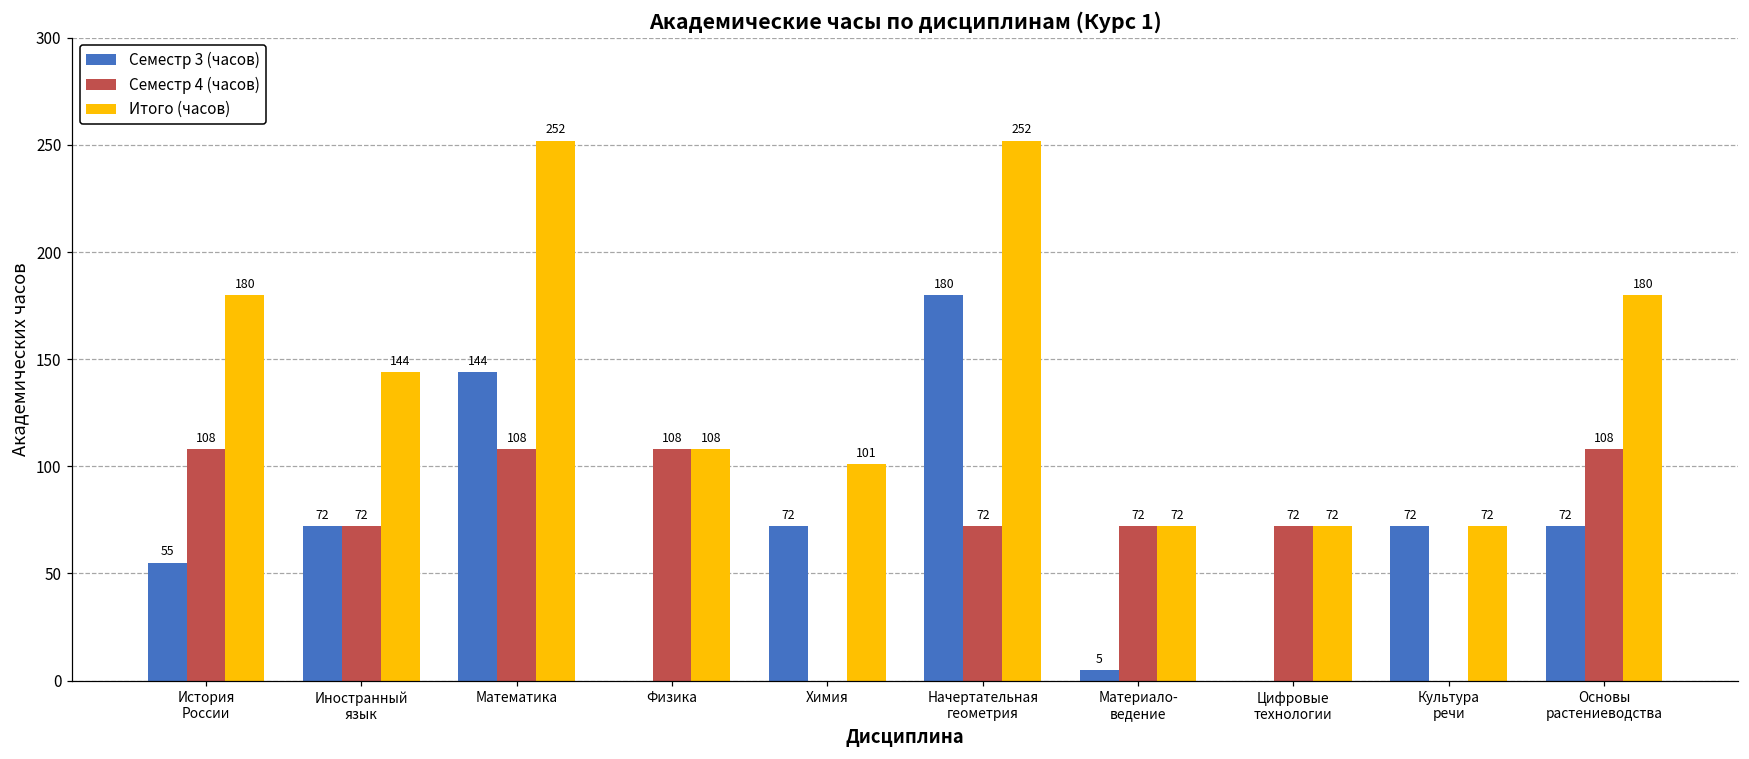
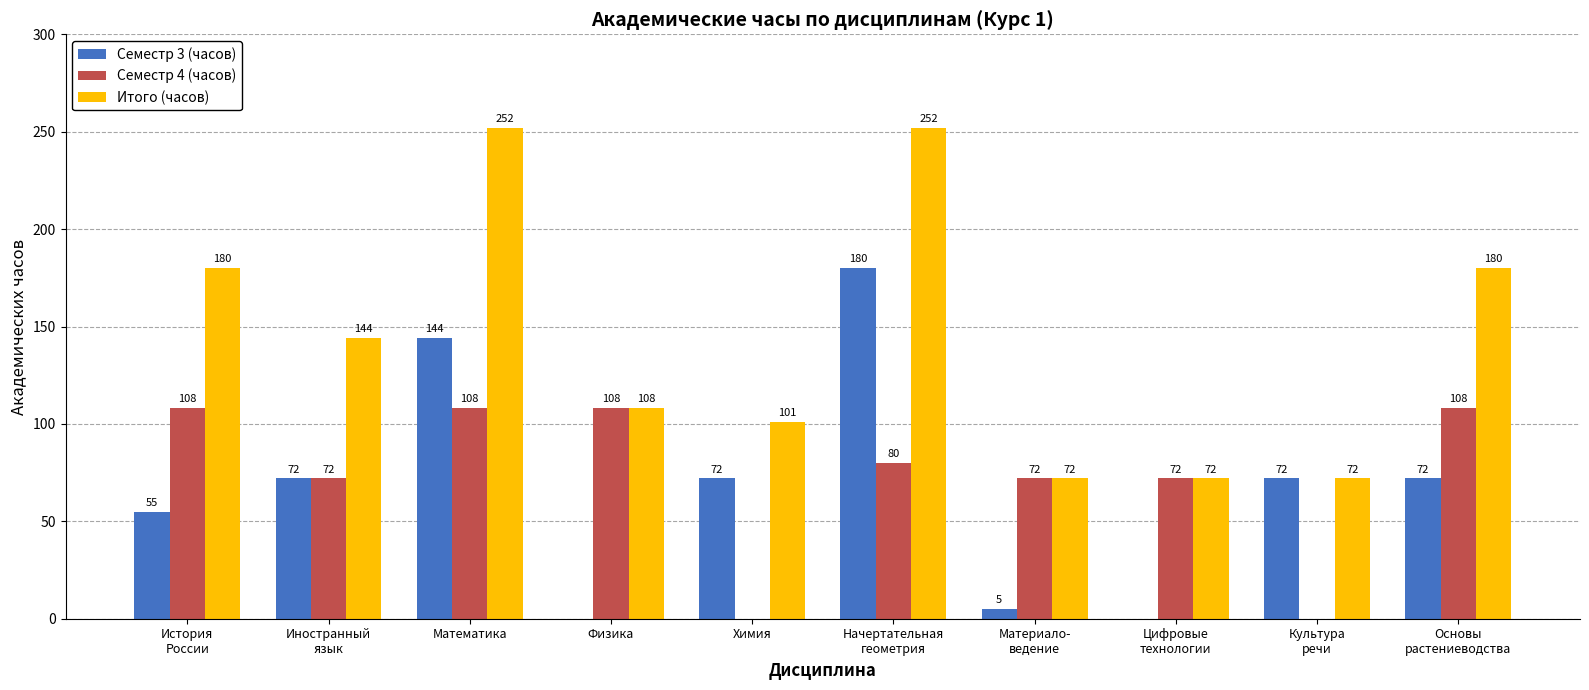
  {
    "Семестр 3 (часов)": {
      "История России": 55,
      "Иностранный язык": 72,
      "Математика": 144,
      "Химия": 72,
      "Начертательная геометрия": 180,
      "Материало- ведение": 5,
      "Культура речи": 72,
      "Основы растениеводства": 72
    },
    "Семестр 4 (часов)": {
      "История России": 108,
      "Иностранный язык": 72,
      "Математика": 108,
      "Физика": 108,
-     "Начертательная геометрия": 72,
+     "Начертательная геометрия": 80,
      "Материало- ведение": 72,
      "Цифровые технологии": 72,
      "Основы растениеводства": 108
    },
    "Итого (часов)": {
      "История России": 180,
      "Иностранный язык": 144,
      "Математика": 252,
      "Физика": 108,
      "Химия": 101,
      "Начертательная геометрия": 252,
      "Материало- ведение": 72,
      "Цифровые технологии": 72,
      "Культура речи": 72,
      "Основы растениеводства": 180
    }
  }
